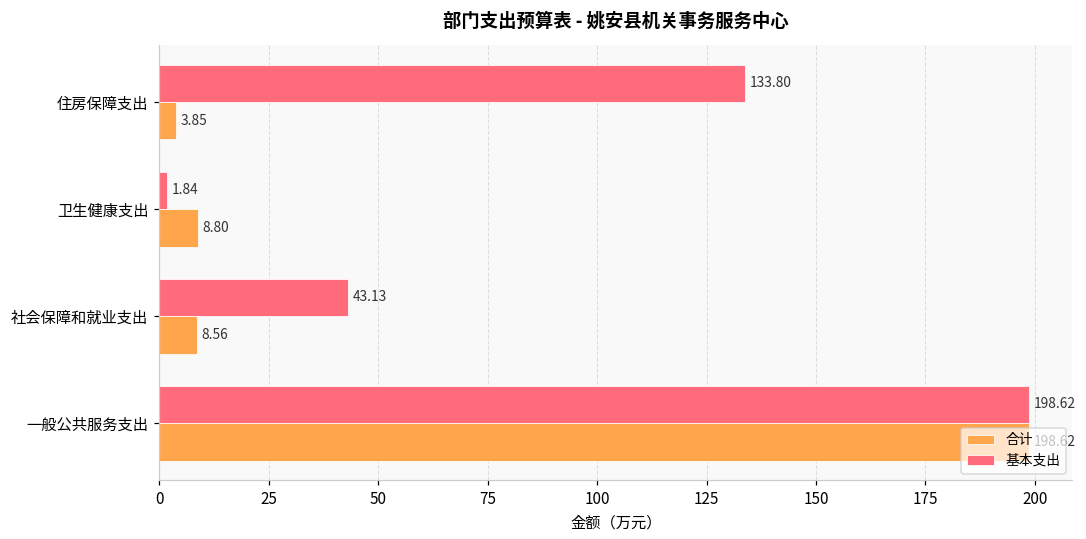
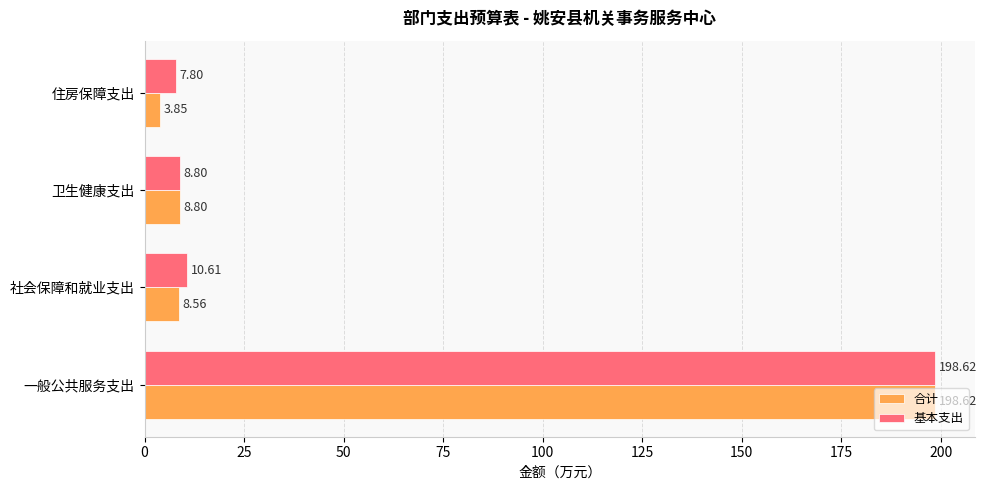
  {
    "合计": {
      "住房保障支出": 3.85,
      "卫生健康支出": 8.80,
      "社会保障和就业支出": 8.56
    },
    "基本支出": {
-     "住房保障支出": 133.80,
-     "卫生健康支出": 1.84,
-     "社会保障和就业支出": 43.13,
+     "住房保障支出": 7.80,
+     "卫生健康支出": 8.80,
+     "社会保障和就业支出": 10.61,
      "一般公共服务支出": 198.62
    }
  }
